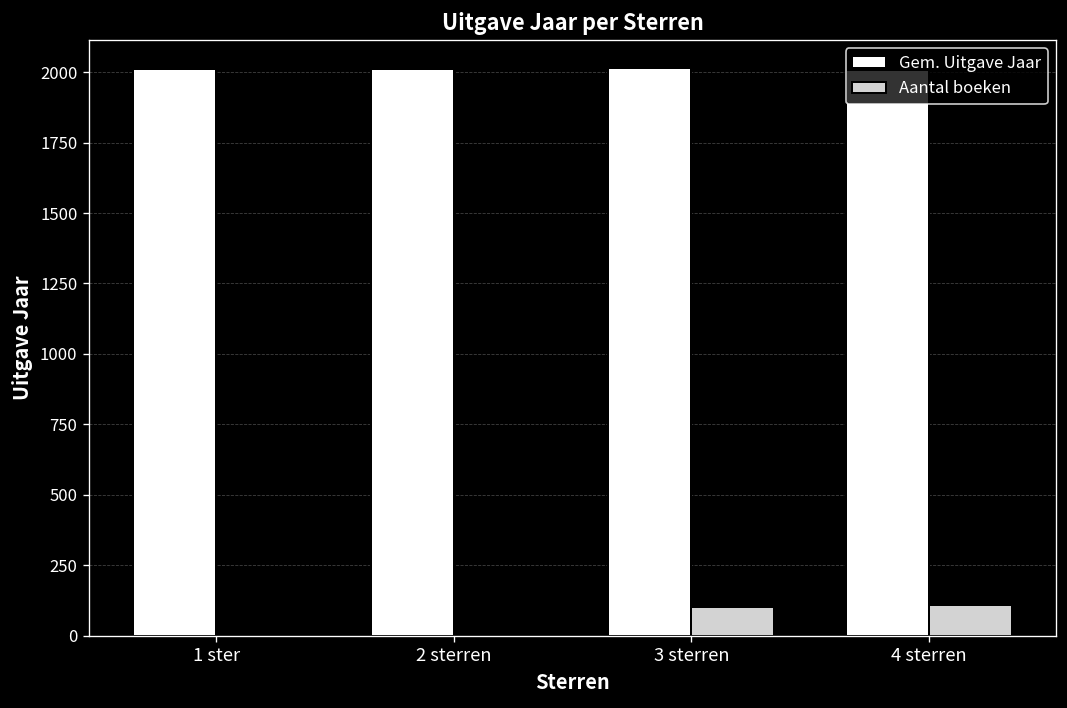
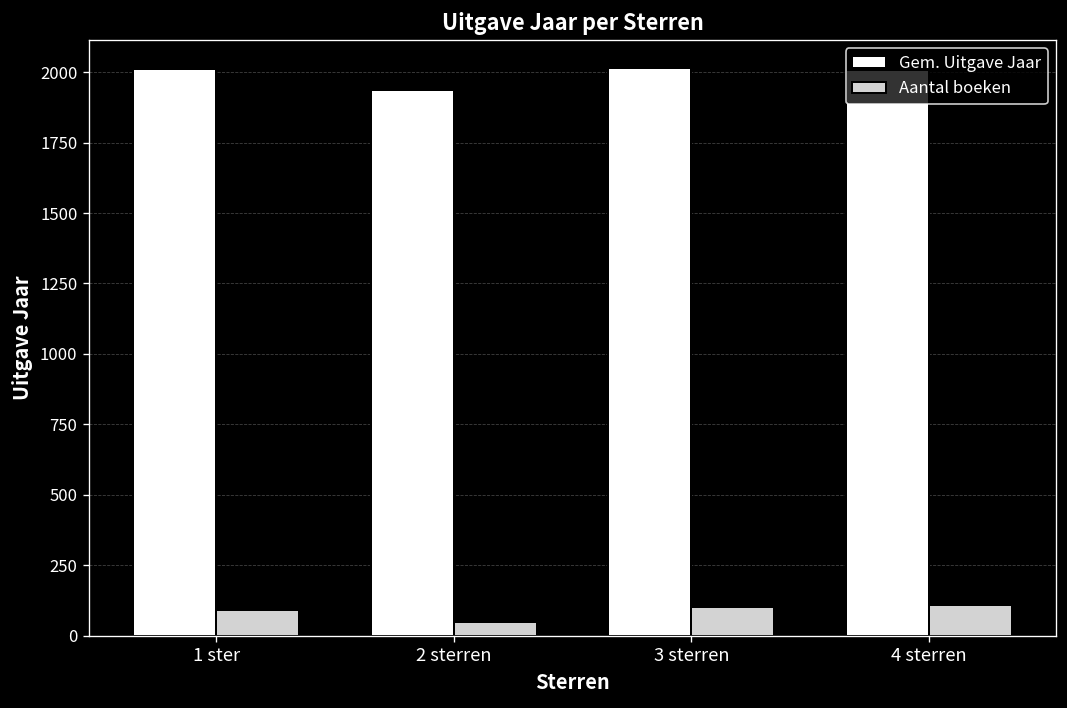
  {
    "Gem. Uitgave Jaar": {
      "1 ster": 2010,
-     "2 sterren": 2010,
+     "2 sterren": 1940,
      "3 sterren": 2010
    },
    "Aantal boeken": {
-     "1 ster": 0,
-     "2 sterren": 0,
+     "1 ster": 90,
+     "2 sterren": 50,
      "3 sterren": 100,
      "4 sterren": 110
    }
  }
